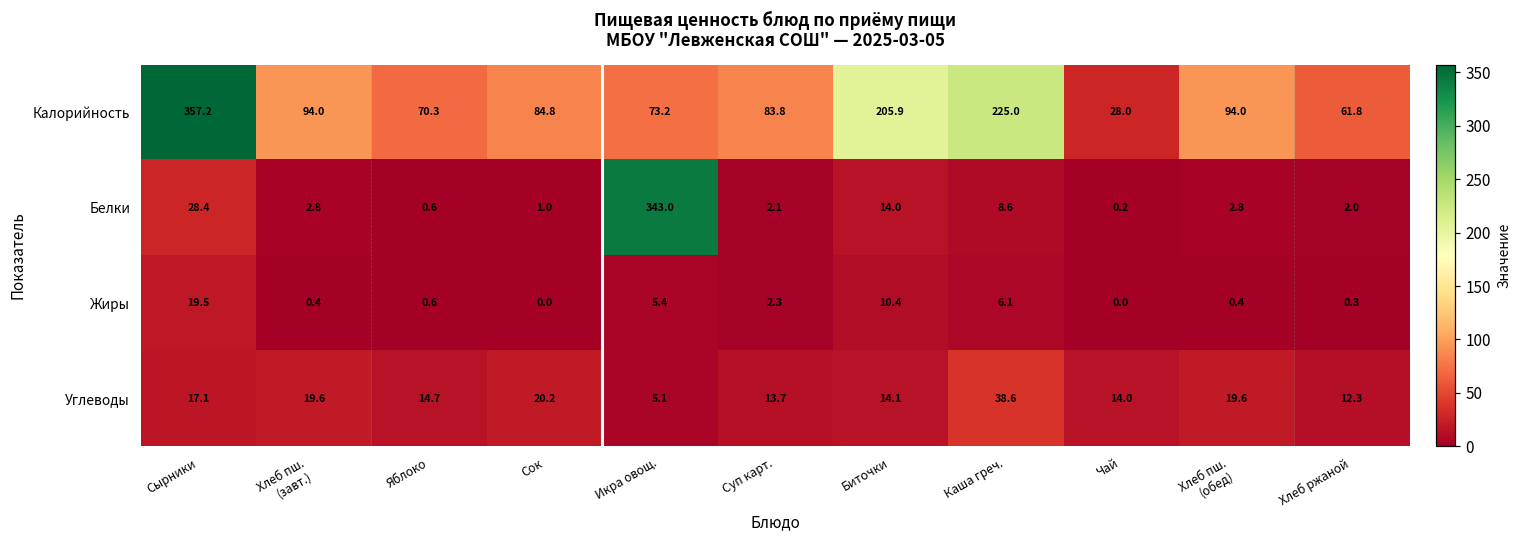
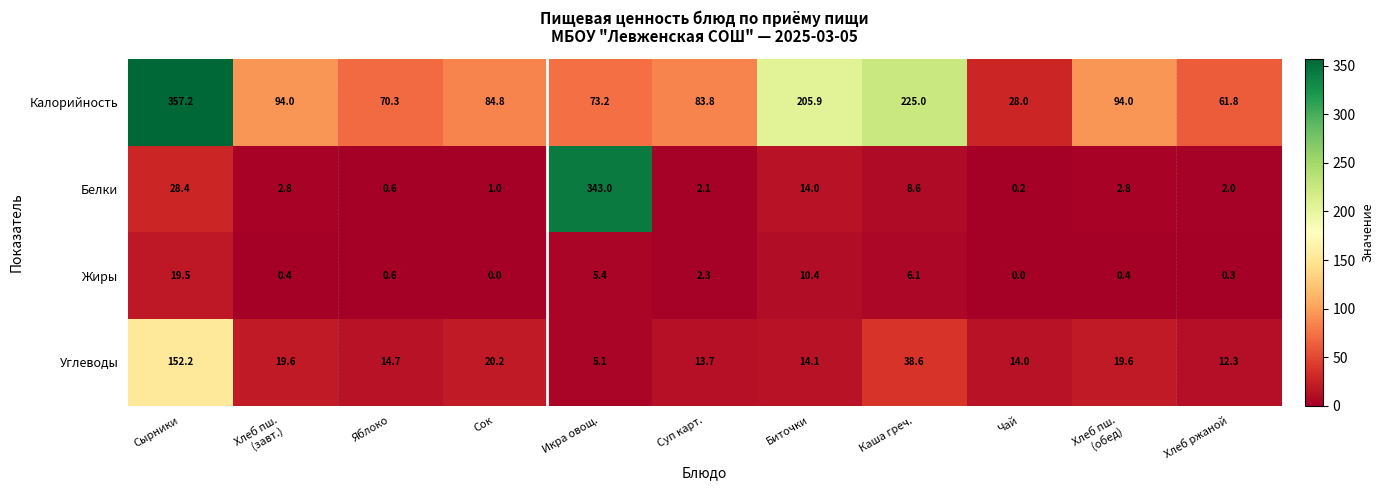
  {
    "Калорийность": {
      "Сырники": 357.2,
      "Хлеб пш. (завт.)": 94.0,
      "Яблоко": 70.3,
      "Сок": 84.8,
      "Икра овощ.": 73.2,
      "Суп карт.": 83.8,
      "Биточки": 205.9,
      "Каша греч.": 225.0,
      "Чай": 28.0,
      "Хлеб пш. (обед)": 94.0,
      "Хлеб ржаной": 61.8
    },
    "Белки": {
      "Сырники": 28.4,
      "Хлеб пш. (завт.)": 2.8,
      "Яблоко": 0.6,
      "Сок": 1.0,
      "Икра овощ.": 343.0,
      "Суп карт.": 2.1,
      "Биточки": 14.0,
      "Каша греч.": 8.6,
      "Чай": 0.2,
      "Хлеб пш. (обед)": 2.8,
      "Хлеб ржаной": 2.0
    },
    "Жиры": {
      "Сырники": 19.5,
      "Хлеб пш. (завт.)": 0.4,
      "Яблоко": 0.6,
      "Сок": 0.0,
      "Икра овощ.": 5.4,
      "Суп карт.": 2.3,
      "Биточки": 10.4,
      "Каша греч.": 6.1,
      "Чай": 0.0,
      "Хлеб пш. (обед)": 0.4,
      "Хлеб ржаной": 0.3
    },
    "Углеводы": {
-     "Сырники": 17.1,
+     "Сырники": 152.2,
      "Хлеб пш. (завт.)": 19.6,
      "Яблоко": 14.7,
      "Сок": 20.2,
      "Икра овощ.": 5.1,
      "Суп карт.": 13.7,
      "Биточки": 14.1,
      "Каша греч.": 38.6,
      "Чай": 14.0,
      "Хлеб пш. (обед)": 19.6,
      "Хлеб ржаной": 12.3
    }
  }
